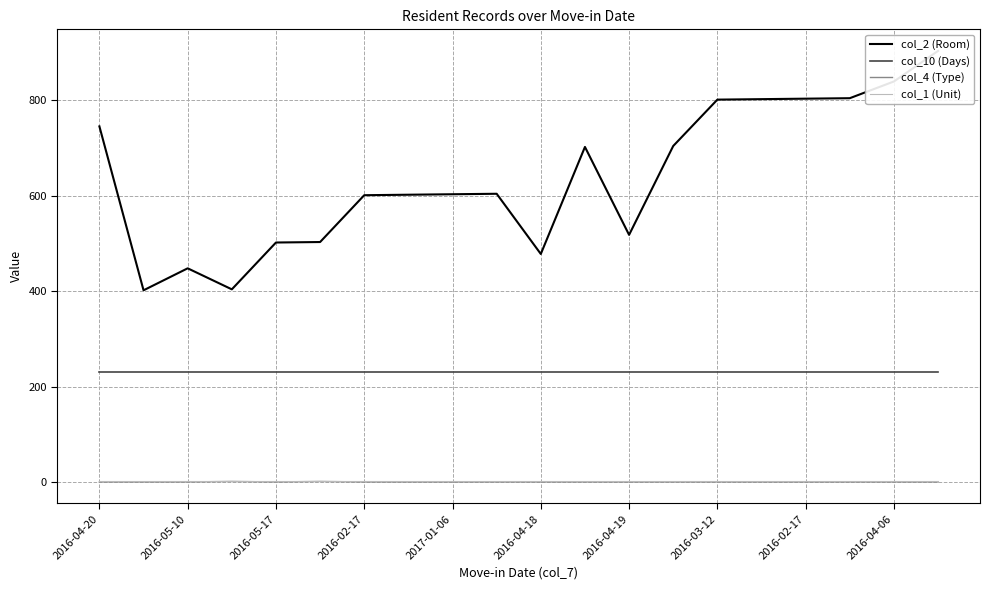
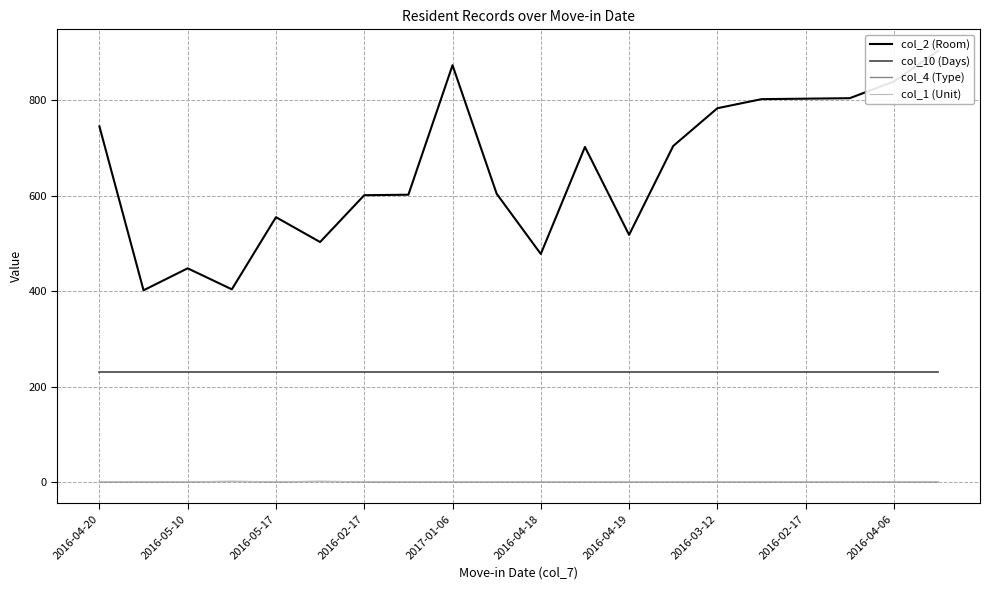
  {
    "col_2 (Room)": {
      "2016-04-20": 750,
      "2016-05-10": 450,
-     "2016-05-17": 500,
-     "2017-01-06": 600,
+     "2016-05-17": 560,
+     "2017-01-06": 870,
      "2016-04-18": 480,
      "2016-04-19": 520,
-     "2016-03-12": 800
+     "2016-03-12": 780
    },
    "col_10 (Days)": {
      "2016-04-20": 230,
      "2016-05-10": 230,
      "2016-05-17": 230,
      "2017-01-06": 230,
      "2016-04-18": 230,
      "2016-04-19": 230,
      "2016-03-12": 230,
      "2016-04-06": 230
    }
  }
